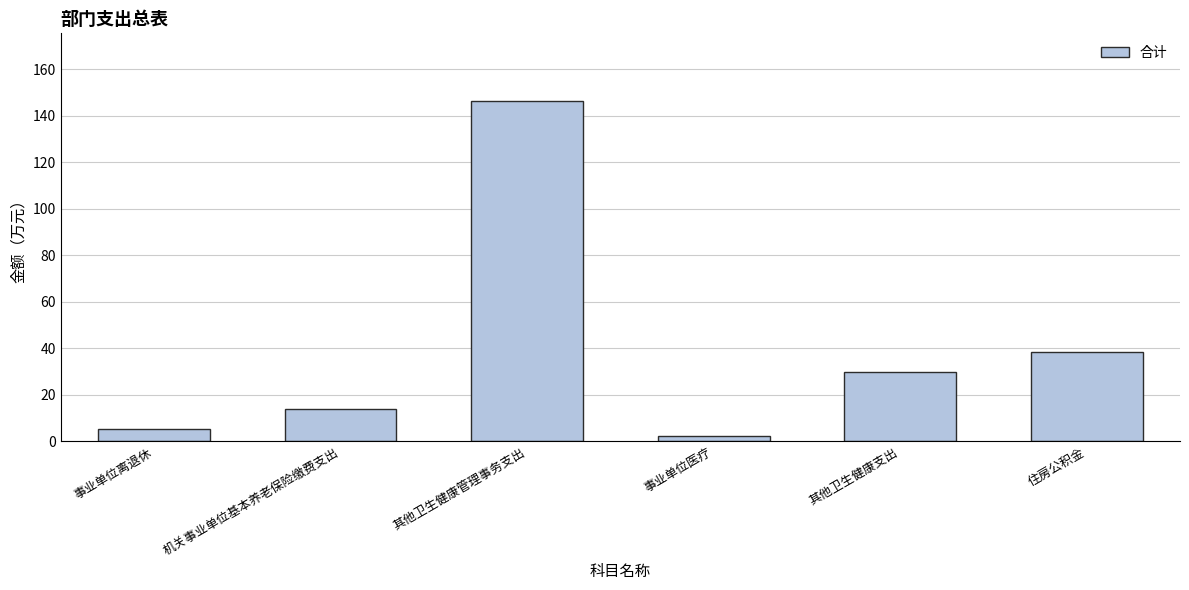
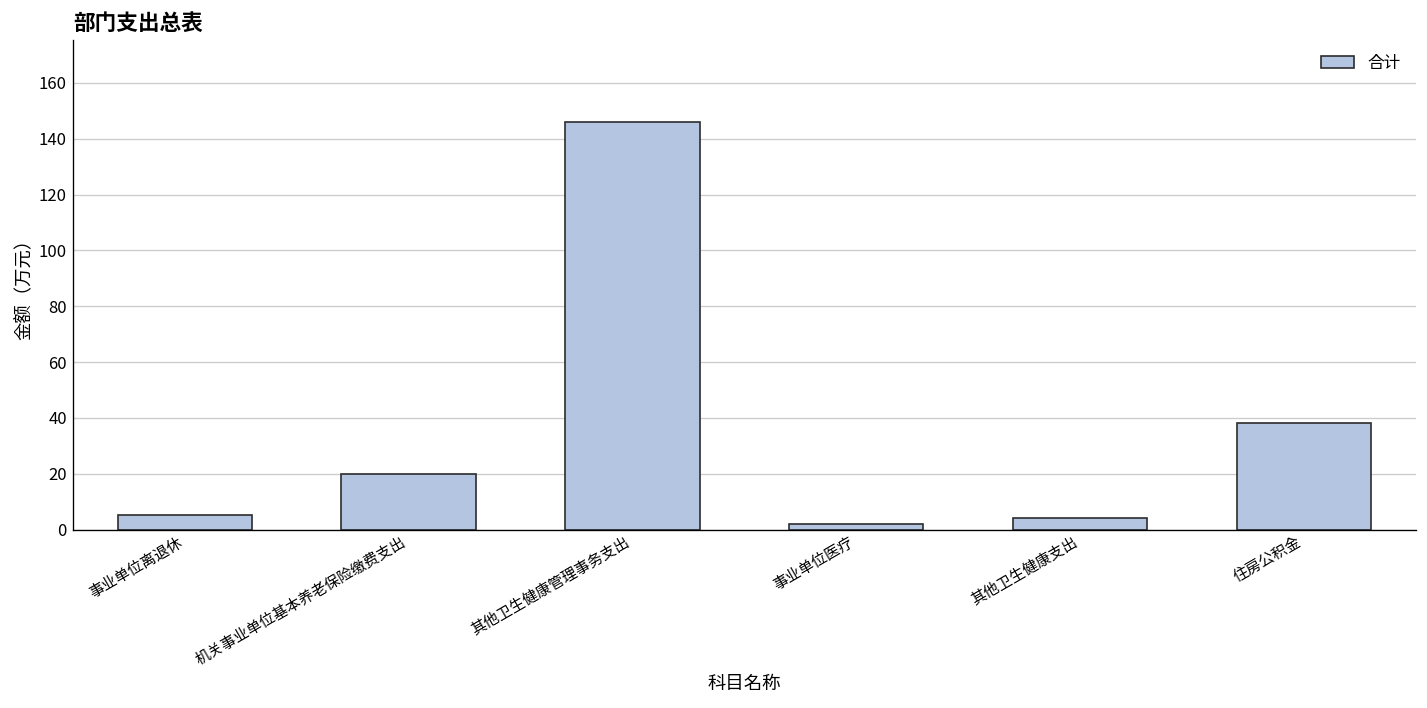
  {
    "事业单位离退休": 5,
-   "机关事业单位基本养老保险缴费支出": 14,
+   "机关事业单位基本养老保险缴费支出": 20,
    "其他卫生健康管理事务支出": 146,
    "事业单位医疗": 2,
-   "其他卫生健康支出": 30,
+   "其他卫生健康支出": 4,
    "住房公积金": 38
  }
